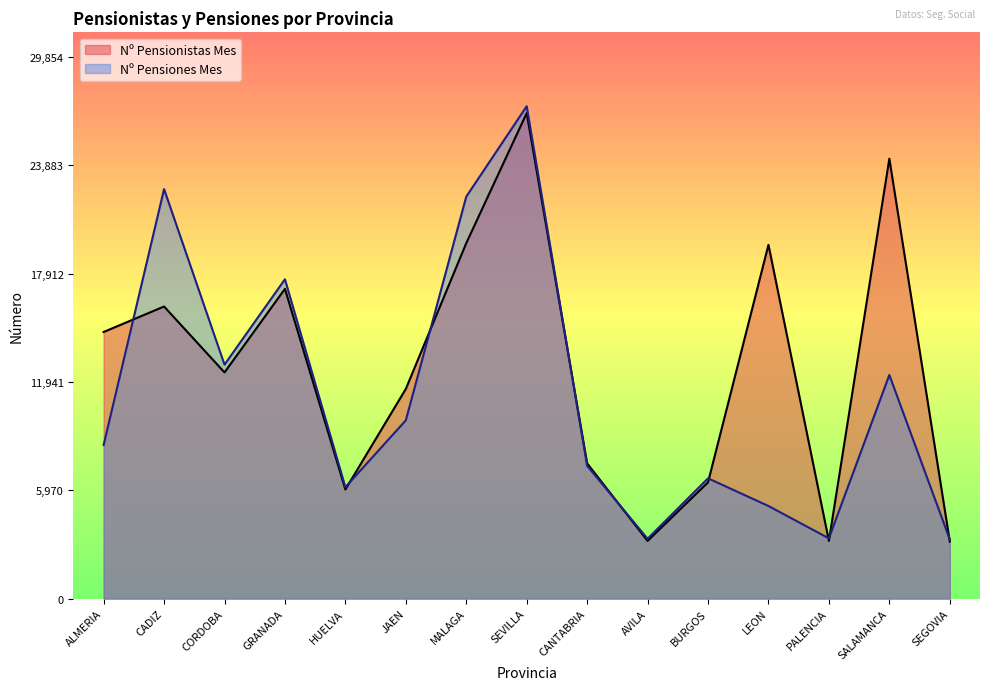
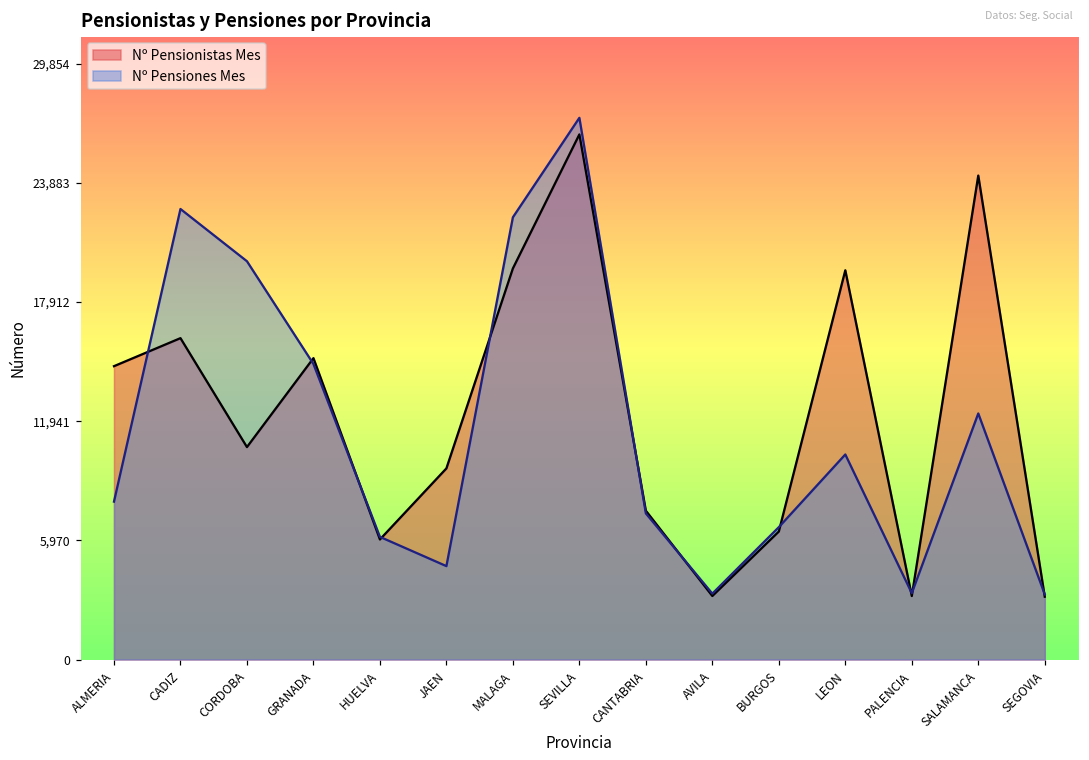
  {
    "Nº Pensionistas Mes": {
      "ALMERIA": "14,700",
      "CADIZ": "16,100",
-     "CORDOBA": "12,500",
-     "GRANADA": "17,100",
-     "JAEN": "11,600",
+     "CORDOBA": "10,600",
+     "GRANADA": "15,100",
+     "JAEN": "9,600",
      "MALAGA": "19,600",
-     "SEVILLA": "26,800",
+     "SEVILLA": "26,300",
      "BURGOS": "6,400",
      "LEON": "19,500",
      "SALAMANCA": "24,200"
    },
    "Nº Pensiones Mes": {
-     "ALMERIA": "8,500",
+     "ALMERIA": "7,900",
      "CADIZ": "22,600",
-     "CORDOBA": "12,900",
-     "GRANADA": "17,600",
-     "JAEN": "9,800",
+     "CORDOBA": "20,000",
+     "GRANADA": "14,800",
+     "JAEN": "4,700",
      "MALAGA": "22,200",
      "SEVILLA": "27,100",
      "BURGOS": "6,600",
-     "LEON": "5,100",
+     "LEON": "10,300",
      "SALAMANCA": "12,300"
    }
  }
